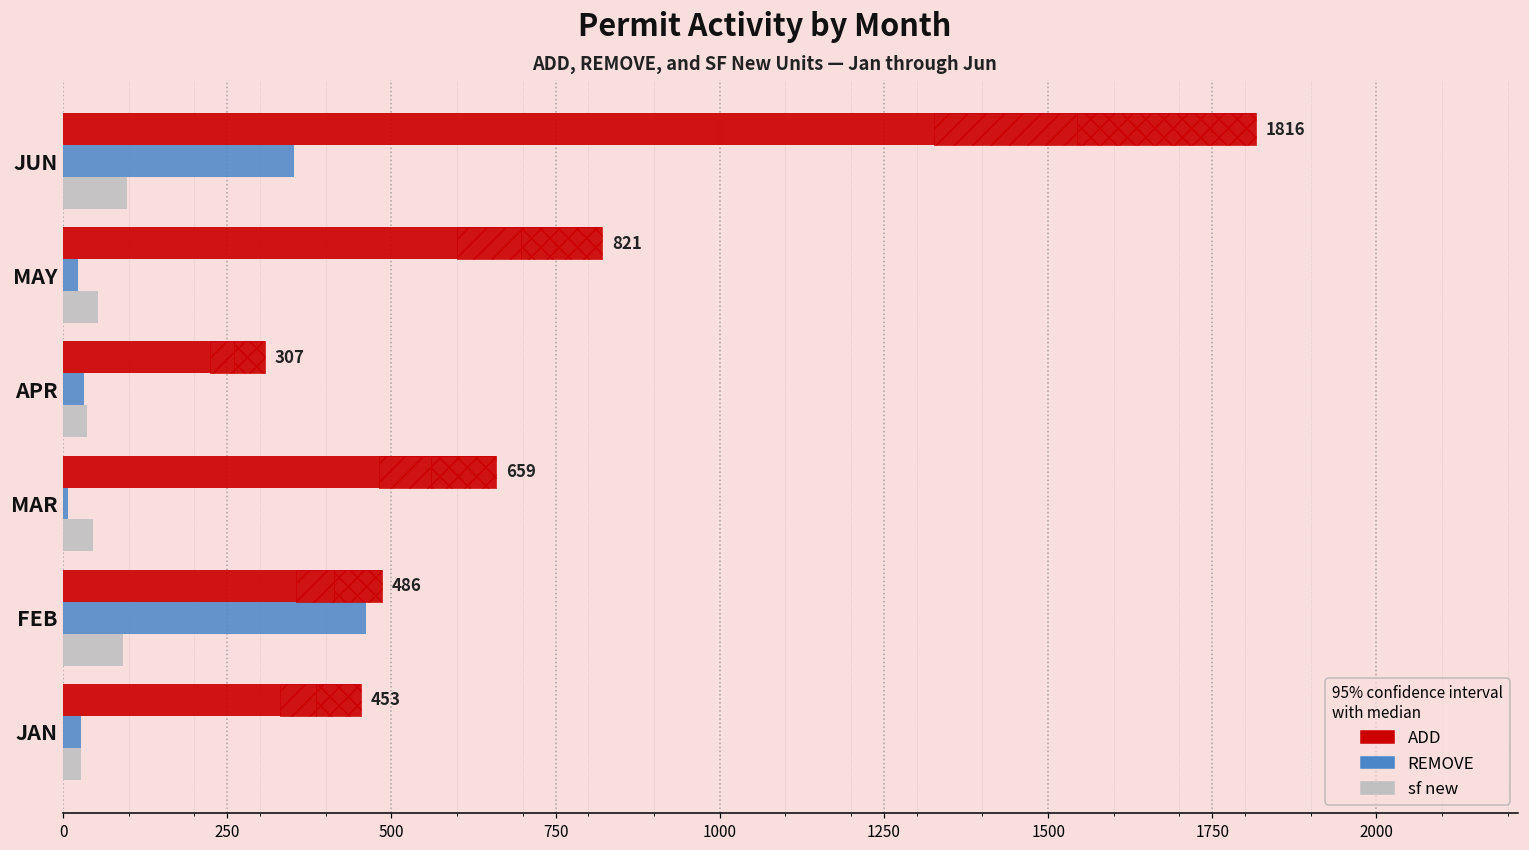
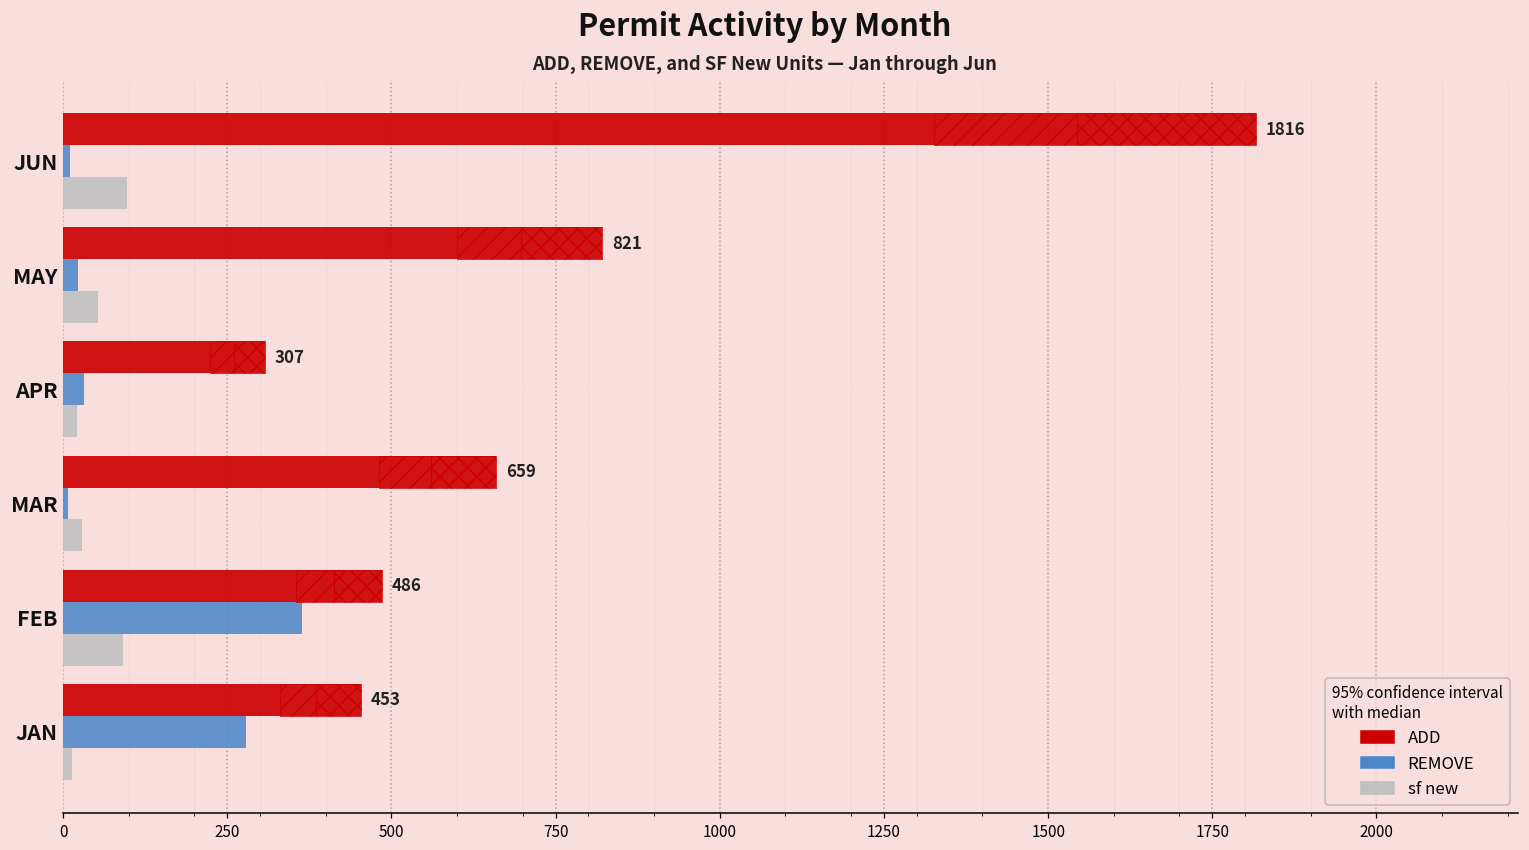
  {
    "ADD": {
      "JUN": 1816,
      "MAY": 821,
      "APR": 307,
      "MAR": 659,
      "FEB": 486,
      "JAN": 453
    },
    "REMOVE": {
-     "JUN": 350,
+     "JUN": 10,
      "MAY": 20,
      "APR": 30,
      "MAR": 10,
-     "FEB": 460,
-     "JAN": 30
+     "FEB": 360,
+     "JAN": 280
    },
    "sf new": {
      "JUN": 100,
      "MAY": 50,
-     "APR": 40,
-     "MAR": 50,
+     "APR": 20,
+     "MAR": 30,
      "FEB": 90,
-     "JAN": 30
+     "JAN": 10
    }
  }
